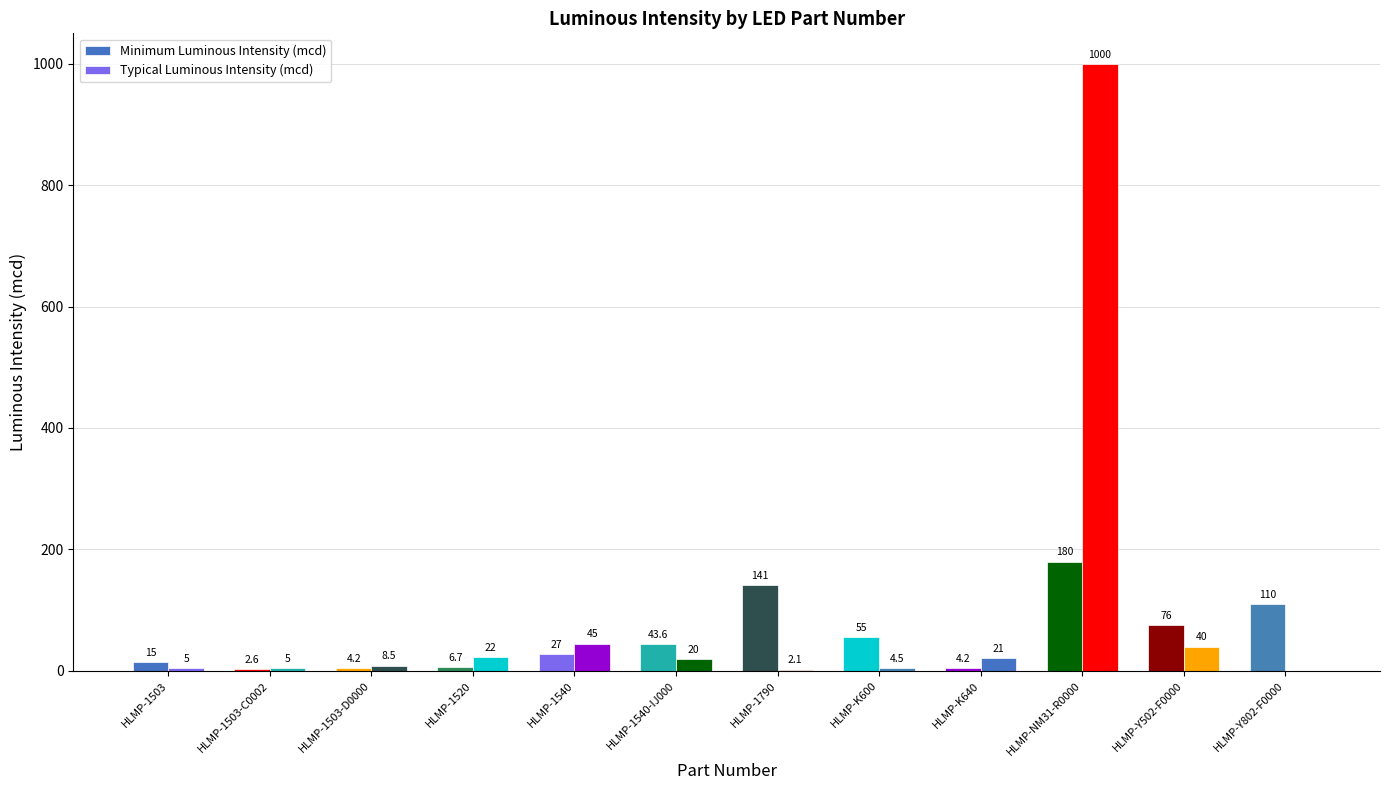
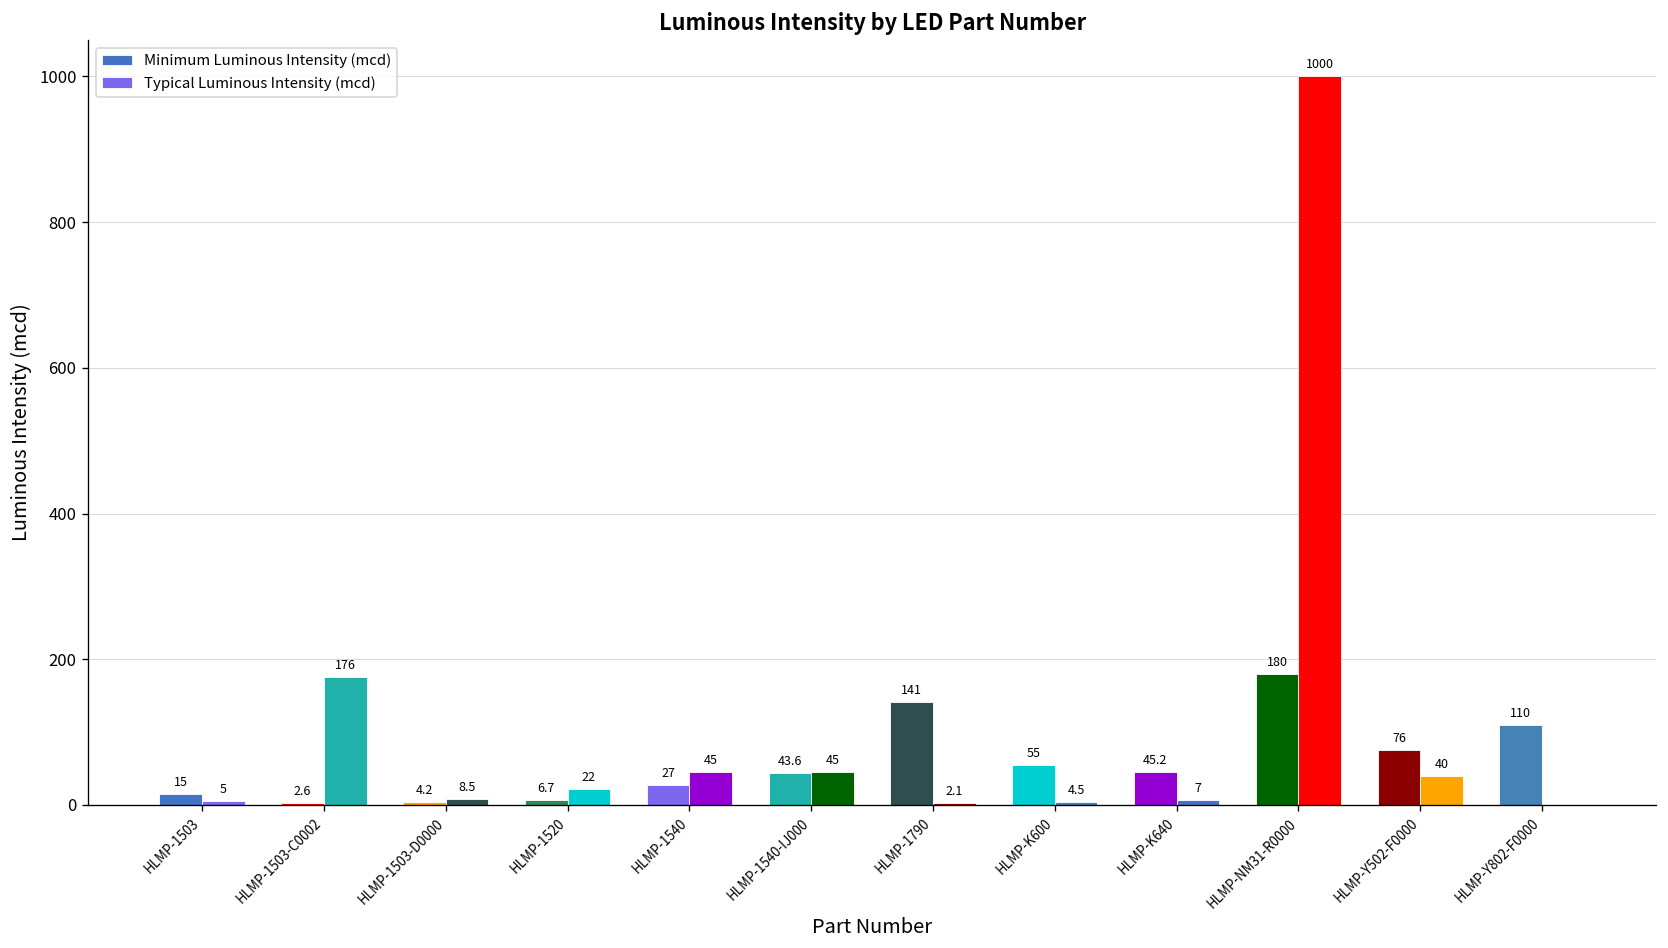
  {
    "Minimum Luminous Intensity (mcd)": {
      "HLMP-1503": 15,
      "HLMP-1503-C0002": 2.6,
      "HLMP-1503-D0000": 4.2,
      "HLMP-1520": 6.7,
      "HLMP-1540": 27,
      "HLMP-1540-IJ000": 43.6,
      "HLMP-1790": 141,
      "HLMP-K600": 55,
-     "HLMP-K640": 4.2,
+     "HLMP-K640": 45.2,
      "HLMP-NM31-R0000": 180,
      "HLMP-Y502-F0000": 76,
      "HLMP-Y802-F0000": 110
    },
    "Typical Luminous Intensity (mcd)": {
      "HLMP-1503": 5,
-     "HLMP-1503-C0002": 5,
+     "HLMP-1503-C0002": 176,
      "HLMP-1503-D0000": 8.5,
      "HLMP-1520": 22,
      "HLMP-1540": 45,
-     "HLMP-1540-IJ000": 20,
+     "HLMP-1540-IJ000": 45,
      "HLMP-1790": 2.1,
      "HLMP-K600": 4.5,
-     "HLMP-K640": 21,
+     "HLMP-K640": 7,
      "HLMP-NM31-R0000": 1000,
      "HLMP-Y502-F0000": 40
    }
  }
